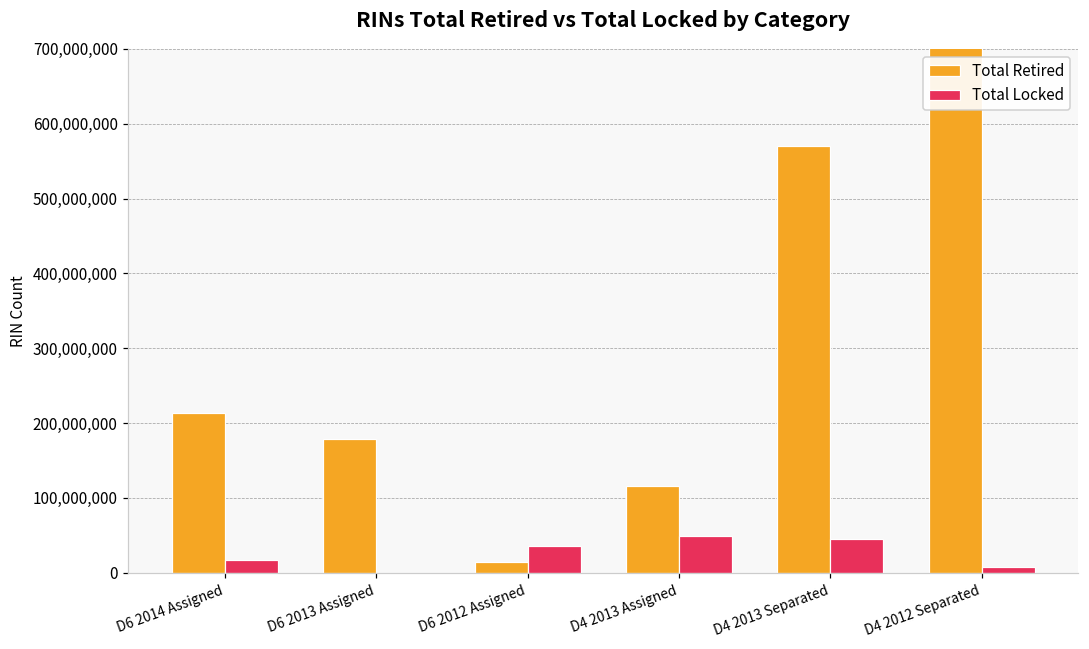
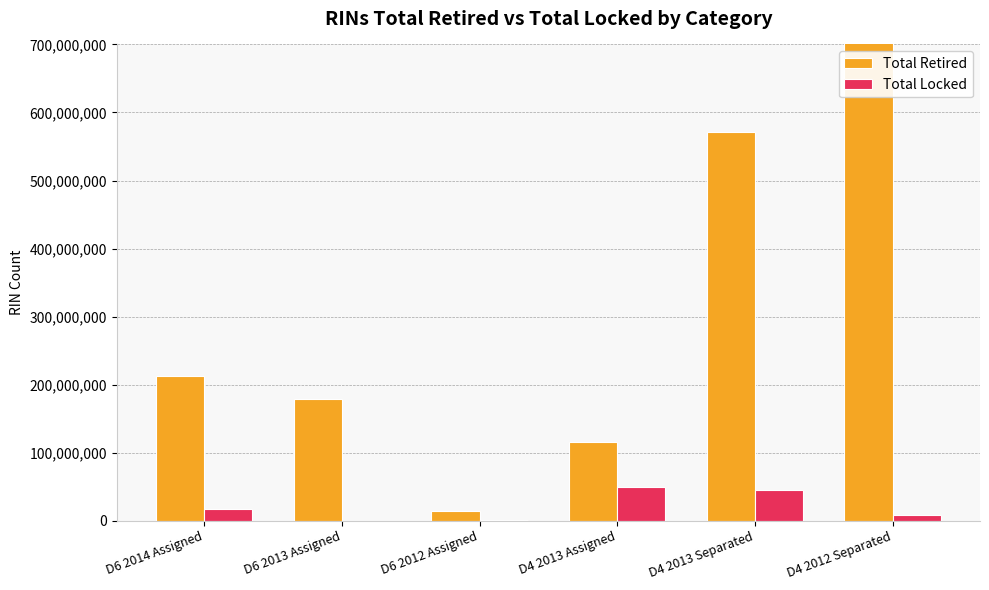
  {
    "Total Retired": {
      "D6 2014 Assigned": "210,000,000",
      "D6 2013 Assigned": "180,000,000",
      "D6 2012 Assigned": "10,000,000",
      "D4 2013 Assigned": "120,000,000",
      "D4 2013 Separated": "570,000,000"
    },
    "Total Locked": {
      "D6 2014 Assigned": "20,000,000",
-     "D6 2012 Assigned": "40,000,000",
+     "D6 2012 Assigned": "0",
      "D4 2013 Assigned": "50,000,000",
      "D4 2013 Separated": "50,000,000",
      "D4 2012 Separated": "10,000,000"
    }
  }
